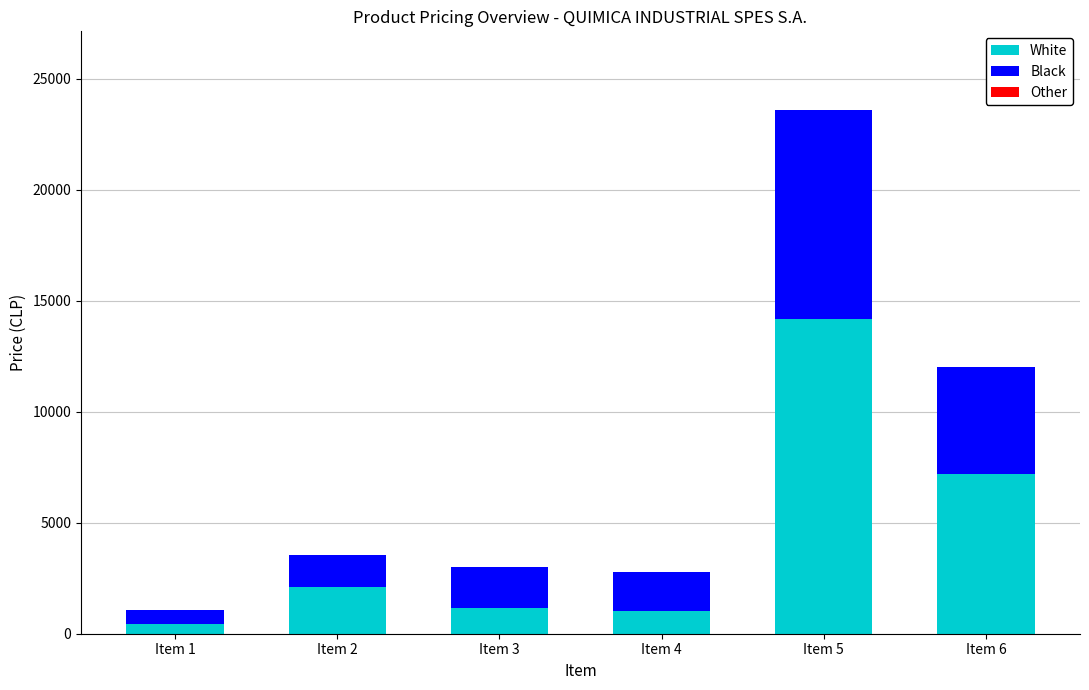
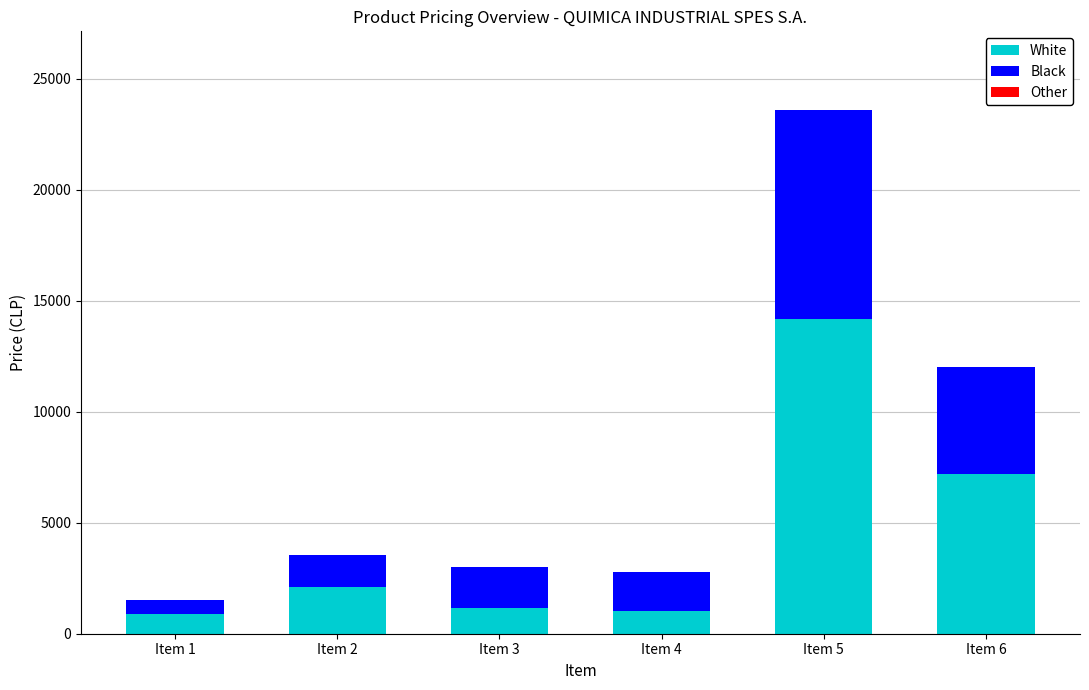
  {
    "White": {
-     "Item 1": 500,
+     "Item 1": 900,
      "Item 2": 2100,
      "Item 3": 1200,
      "Item 4": 1000,
      "Item 5": 14200,
      "Item 6": 7200
    }
  }
